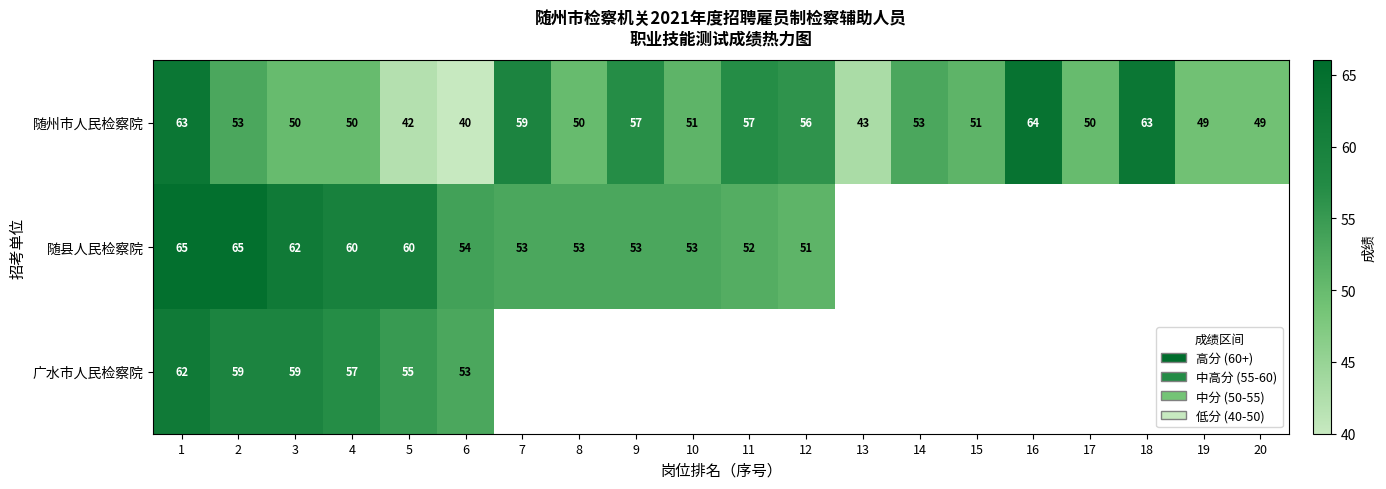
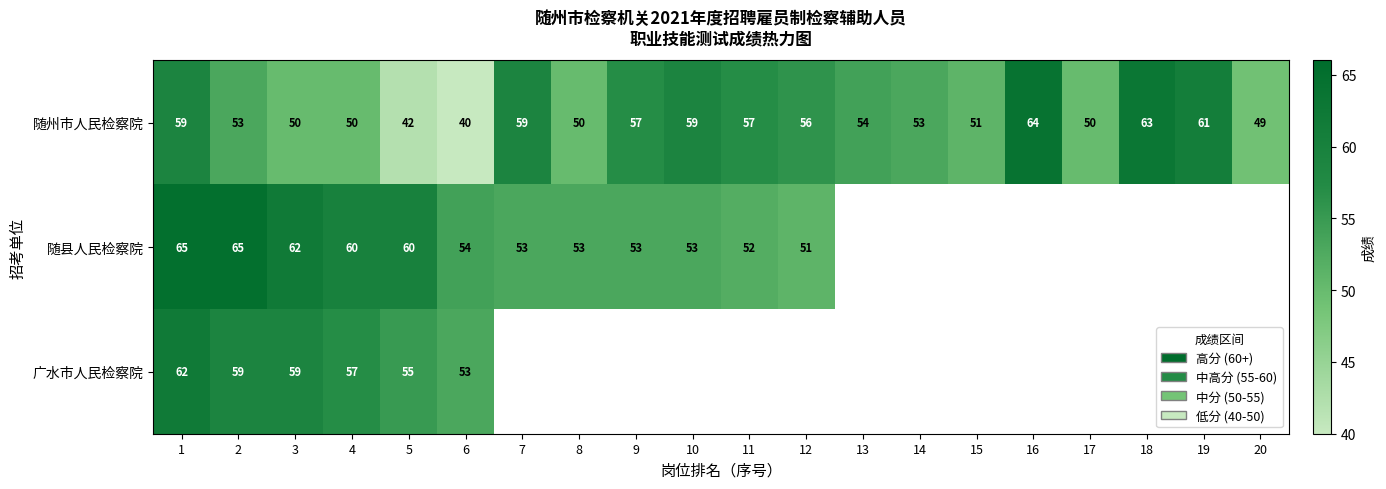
  {
    "随州市人民检察院": {
-     "1": 63,
+     "1": 59,
      "2": 53,
      "3": 50,
      "4": 50,
      "5": 42,
      "6": 40,
      "7": 59,
      "8": 50,
      "9": 57,
-     "10": 51,
+     "10": 59,
      "11": 57,
      "12": 56,
-     "13": 43,
+     "13": 54,
      "14": 53,
      "15": 51,
      "16": 64,
      "17": 50,
      "18": 63,
-     "19": 49,
+     "19": 61,
      "20": 49
    },
    "随县人民检察院": {
      "1": 65,
      "2": 65,
      "3": 62,
      "4": 60,
      "5": 60,
      "6": 54,
      "7": 53,
      "8": 53,
      "9": 53,
      "10": 53,
      "11": 52,
      "12": 51
    },
    "广水市人民检察院": {
      "1": 62,
      "2": 59,
      "3": 59,
      "4": 57,
      "5": 55,
      "6": 53
    }
  }
